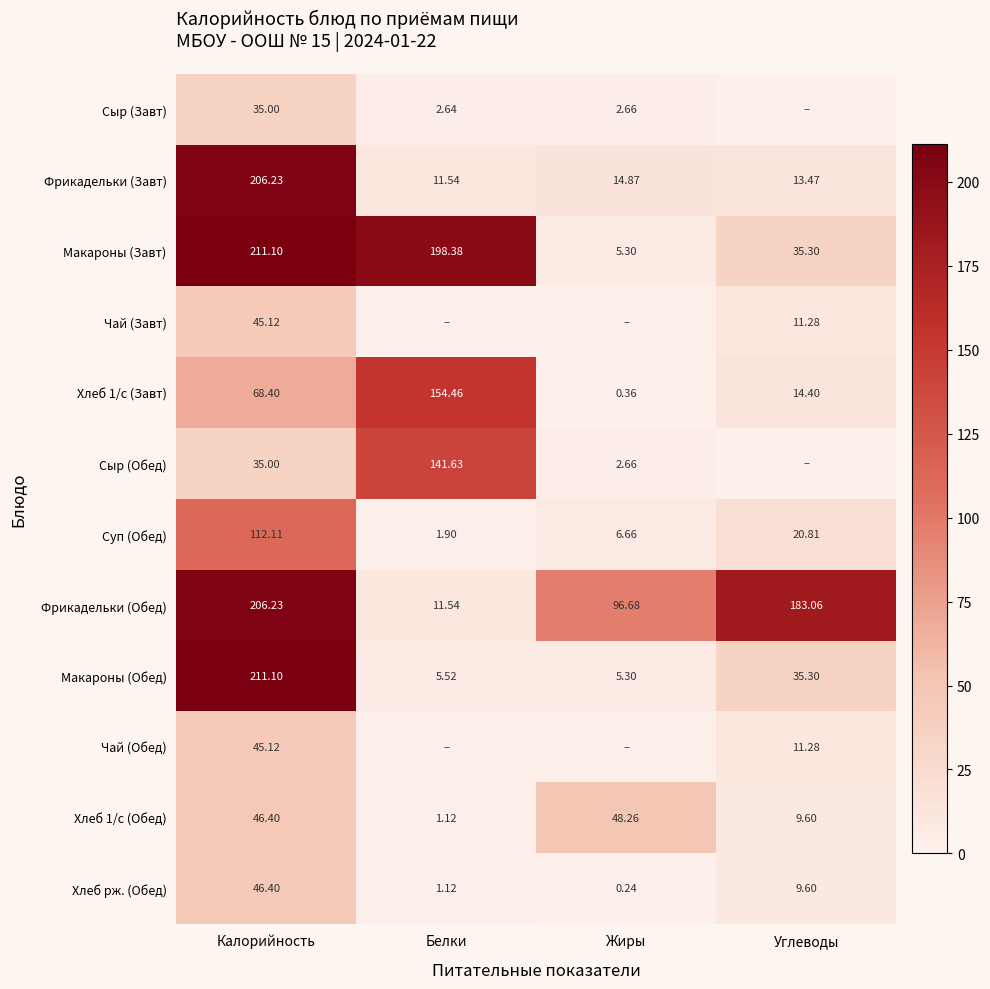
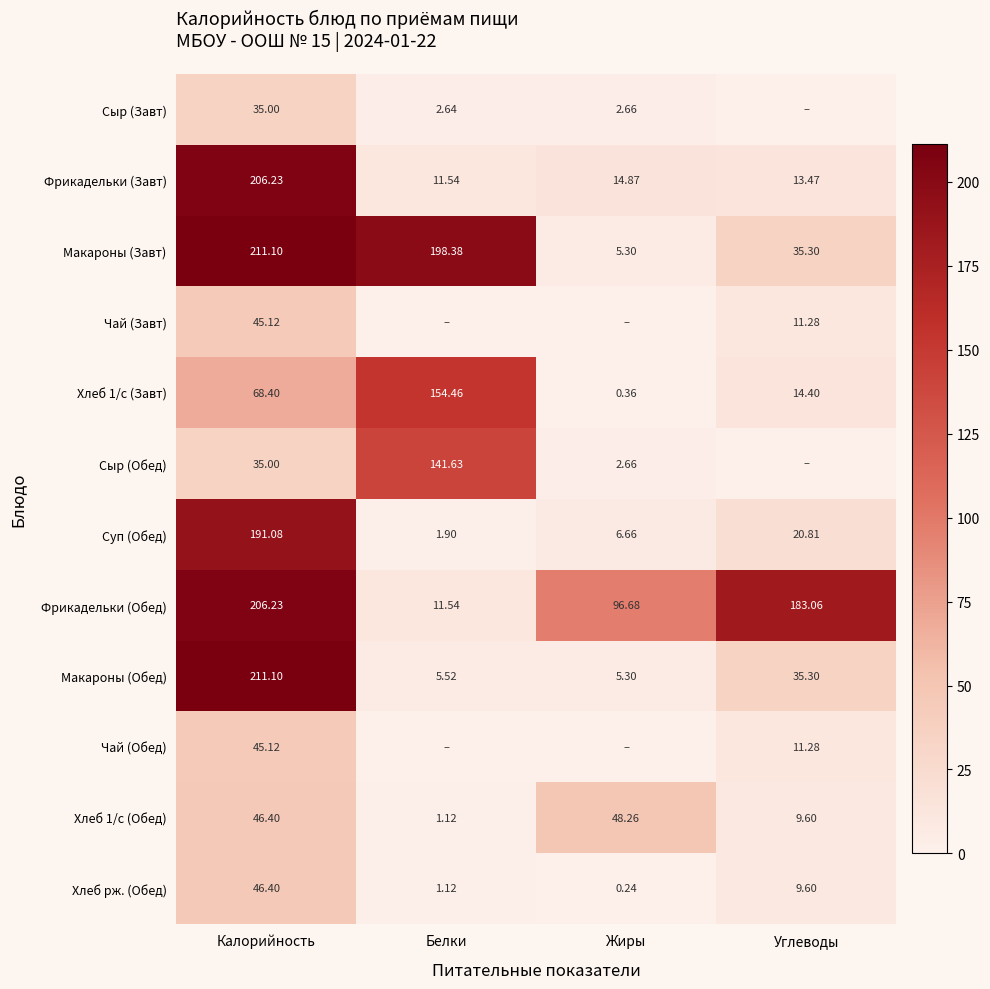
  {
    "Сыр (Завт)": {
      "Калорийность": 35.00,
      "Белки": 2.64,
      "Жиры": 2.66
    },
    "Фрикадельки (Завт)": {
      "Калорийность": 206.23,
      "Белки": 11.54,
      "Жиры": 14.87,
      "Углеводы": 13.47
    },
    "Макароны (Завт)": {
      "Калорийность": 211.10,
      "Белки": 198.38,
      "Жиры": 5.30,
      "Углеводы": 35.30
    },
    "Чай (Завт)": {
      "Калорийность": 45.12,
      "Углеводы": 11.28
    },
    "Хлеб 1/с (Завт)": {
      "Калорийность": 68.40,
      "Белки": 154.46,
      "Жиры": 0.36,
      "Углеводы": 14.40
    },
    "Сыр (Обед)": {
      "Калорийность": 35.00,
      "Белки": 141.63,
      "Жиры": 2.66
    },
    "Суп (Обед)": {
-     "Калорийность": 112.11,
+     "Калорийность": 191.08,
      "Белки": 1.90,
      "Жиры": 6.66,
      "Углеводы": 20.81
    },
    "Фрикадельки (Обед)": {
      "Калорийность": 206.23,
      "Белки": 11.54,
      "Жиры": 96.68,
      "Углеводы": 183.06
    },
    "Макароны (Обед)": {
      "Калорийность": 211.10,
      "Белки": 5.52,
      "Жиры": 5.30,
      "Углеводы": 35.30
    },
    "Чай (Обед)": {
      "Калорийность": 45.12,
      "Углеводы": 11.28
    },
    "Хлеб 1/с (Обед)": {
      "Калорийность": 46.40,
      "Белки": 1.12,
      "Жиры": 48.26,
      "Углеводы": 9.60
    },
    "Хлеб рж. (Обед)": {
      "Калорийность": 46.40,
      "Белки": 1.12,
      "Жиры": 0.24,
      "Углеводы": 9.60
    }
  }
